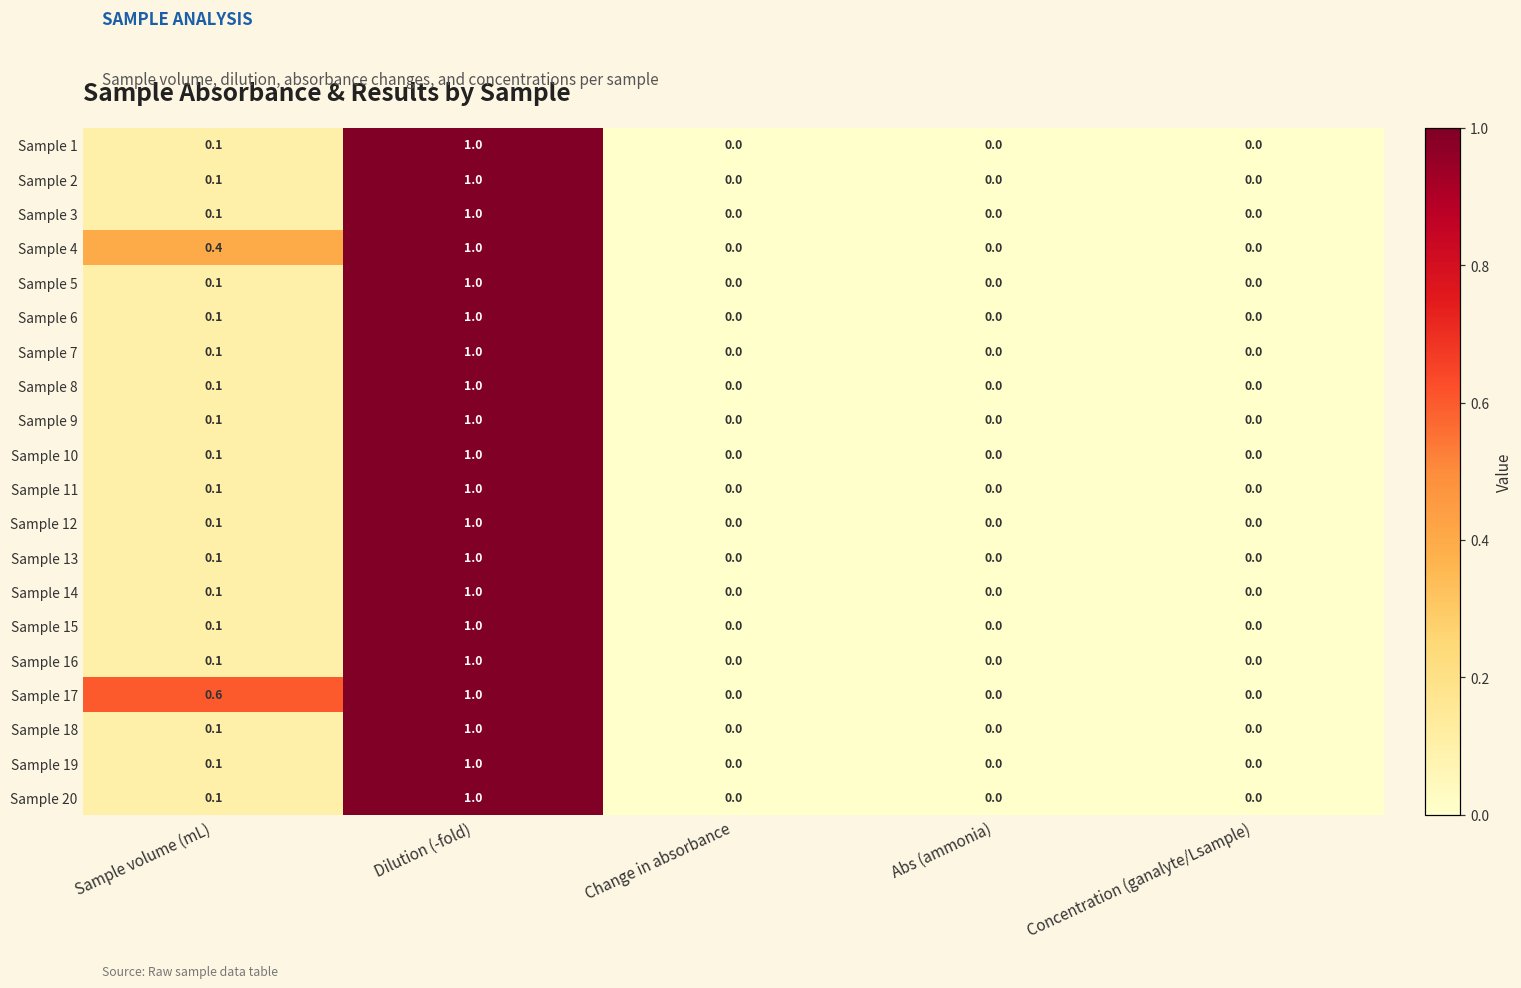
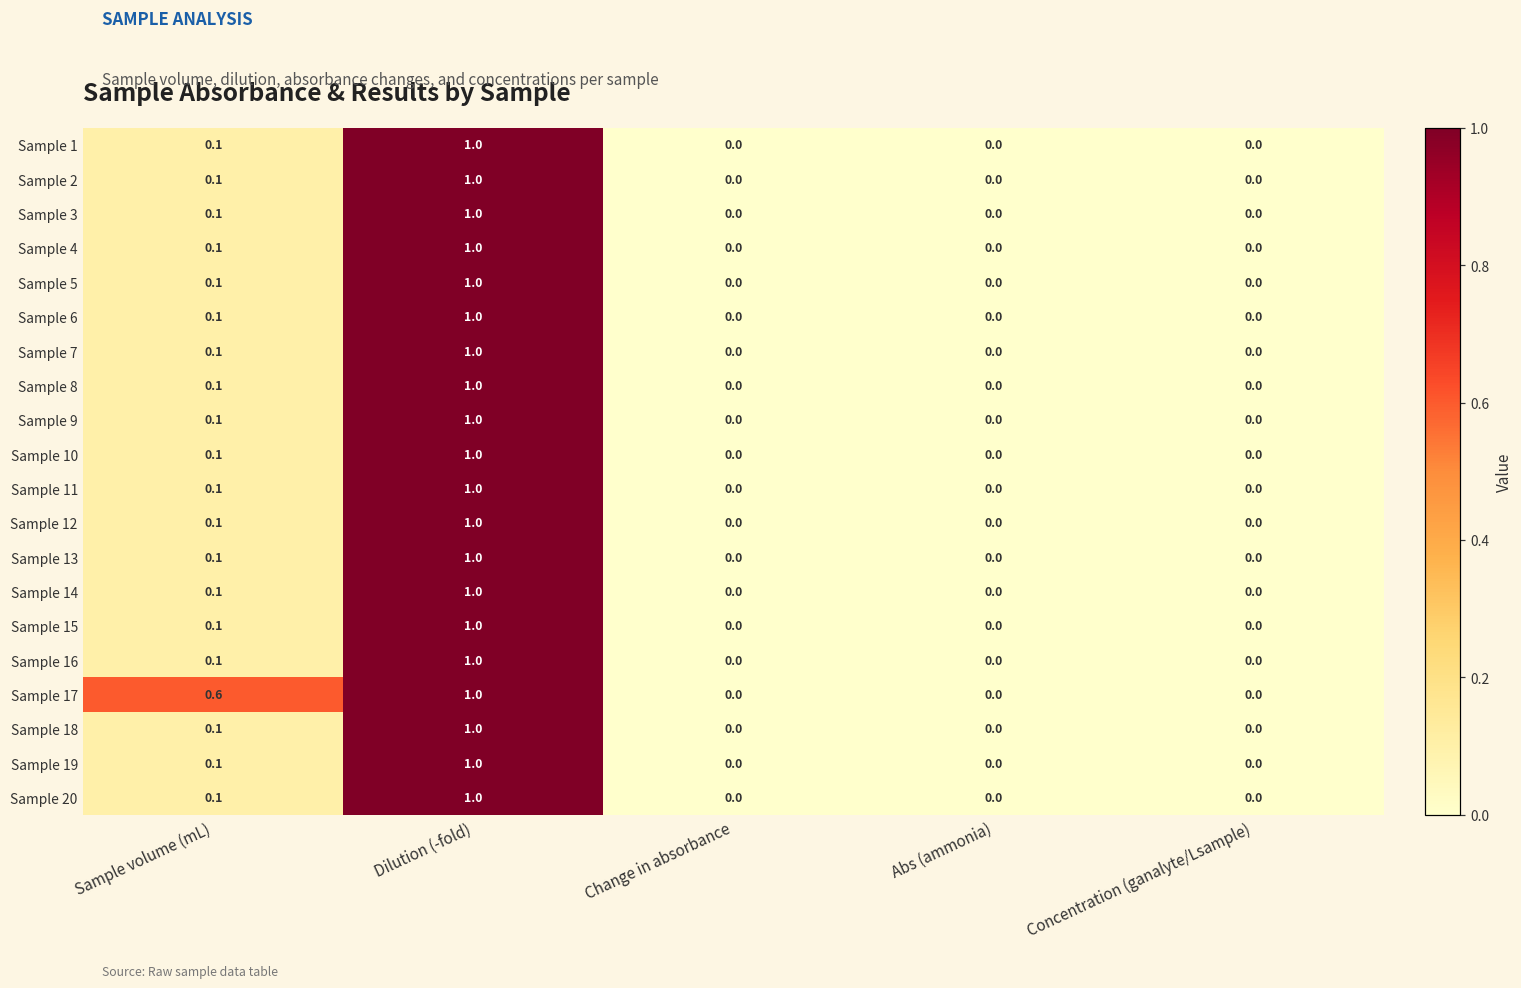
  {
    "Sample 1": {
      "Sample volume (mL)": 0.1,
      "Dilution (-fold)": 1.0,
      "Change in absorbance": 0.0,
      "Abs (ammonia)": 0.0,
      "Concentration (ganalyte/Lsample)": 0.0
    },
    "Sample 2": {
      "Sample volume (mL)": 0.1,
      "Dilution (-fold)": 1.0,
      "Change in absorbance": 0.0,
      "Abs (ammonia)": 0.0,
      "Concentration (ganalyte/Lsample)": 0.0
    },
    "Sample 3": {
      "Sample volume (mL)": 0.1,
      "Dilution (-fold)": 1.0,
      "Change in absorbance": 0.0,
      "Abs (ammonia)": 0.0,
      "Concentration (ganalyte/Lsample)": 0.0
    },
    "Sample 4": {
-     "Sample volume (mL)": 0.4,
+     "Sample volume (mL)": 0.1,
      "Dilution (-fold)": 1.0,
      "Change in absorbance": 0.0,
      "Abs (ammonia)": 0.0,
      "Concentration (ganalyte/Lsample)": 0.0
    },
    "Sample 5": {
      "Sample volume (mL)": 0.1,
      "Dilution (-fold)": 1.0,
      "Change in absorbance": 0.0,
      "Abs (ammonia)": 0.0,
      "Concentration (ganalyte/Lsample)": 0.0
    },
    "Sample 6": {
      "Sample volume (mL)": 0.1,
      "Dilution (-fold)": 1.0,
      "Change in absorbance": 0.0,
      "Abs (ammonia)": 0.0,
      "Concentration (ganalyte/Lsample)": 0.0
    },
    "Sample 7": {
      "Sample volume (mL)": 0.1,
      "Dilution (-fold)": 1.0,
      "Change in absorbance": 0.0,
      "Abs (ammonia)": 0.0,
      "Concentration (ganalyte/Lsample)": 0.0
    },
    "Sample 8": {
      "Sample volume (mL)": 0.1,
      "Dilution (-fold)": 1.0,
      "Change in absorbance": 0.0,
      "Abs (ammonia)": 0.0,
      "Concentration (ganalyte/Lsample)": 0.0
    },
    "Sample 9": {
      "Sample volume (mL)": 0.1,
      "Dilution (-fold)": 1.0,
      "Change in absorbance": 0.0,
      "Abs (ammonia)": 0.0,
      "Concentration (ganalyte/Lsample)": 0.0
    },
    "Sample 10": {
      "Sample volume (mL)": 0.1,
      "Dilution (-fold)": 1.0,
      "Change in absorbance": 0.0,
      "Abs (ammonia)": 0.0,
      "Concentration (ganalyte/Lsample)": 0.0
    },
    "Sample 11": {
      "Sample volume (mL)": 0.1,
      "Dilution (-fold)": 1.0,
      "Change in absorbance": 0.0,
      "Abs (ammonia)": 0.0,
      "Concentration (ganalyte/Lsample)": 0.0
    },
    "Sample 12": {
      "Sample volume (mL)": 0.1,
      "Dilution (-fold)": 1.0,
      "Change in absorbance": 0.0,
      "Abs (ammonia)": 0.0,
      "Concentration (ganalyte/Lsample)": 0.0
    },
    "Sample 13": {
      "Sample volume (mL)": 0.1,
      "Dilution (-fold)": 1.0,
      "Change in absorbance": 0.0,
      "Abs (ammonia)": 0.0,
      "Concentration (ganalyte/Lsample)": 0.0
    },
    "Sample 14": {
      "Sample volume (mL)": 0.1,
      "Dilution (-fold)": 1.0,
      "Change in absorbance": 0.0,
      "Abs (ammonia)": 0.0,
      "Concentration (ganalyte/Lsample)": 0.0
    },
    "Sample 15": {
      "Sample volume (mL)": 0.1,
      "Dilution (-fold)": 1.0,
      "Change in absorbance": 0.0,
      "Abs (ammonia)": 0.0,
      "Concentration (ganalyte/Lsample)": 0.0
    },
    "Sample 16": {
      "Sample volume (mL)": 0.1,
      "Dilution (-fold)": 1.0,
      "Change in absorbance": 0.0,
      "Abs (ammonia)": 0.0,
      "Concentration (ganalyte/Lsample)": 0.0
    },
    "Sample 17": {
      "Sample volume (mL)": 0.6,
      "Dilution (-fold)": 1.0,
      "Change in absorbance": 0.0,
      "Abs (ammonia)": 0.0,
      "Concentration (ganalyte/Lsample)": 0.0
    },
    "Sample 18": {
      "Sample volume (mL)": 0.1,
      "Dilution (-fold)": 1.0,
      "Change in absorbance": 0.0,
      "Abs (ammonia)": 0.0,
      "Concentration (ganalyte/Lsample)": 0.0
    },
    "Sample 19": {
      "Sample volume (mL)": 0.1,
      "Dilution (-fold)": 1.0,
      "Change in absorbance": 0.0,
      "Abs (ammonia)": 0.0,
      "Concentration (ganalyte/Lsample)": 0.0
    },
    "Sample 20": {
      "Sample volume (mL)": 0.1,
      "Dilution (-fold)": 1.0,
      "Change in absorbance": 0.0,
      "Abs (ammonia)": 0.0,
      "Concentration (ganalyte/Lsample)": 0.0
    }
  }
